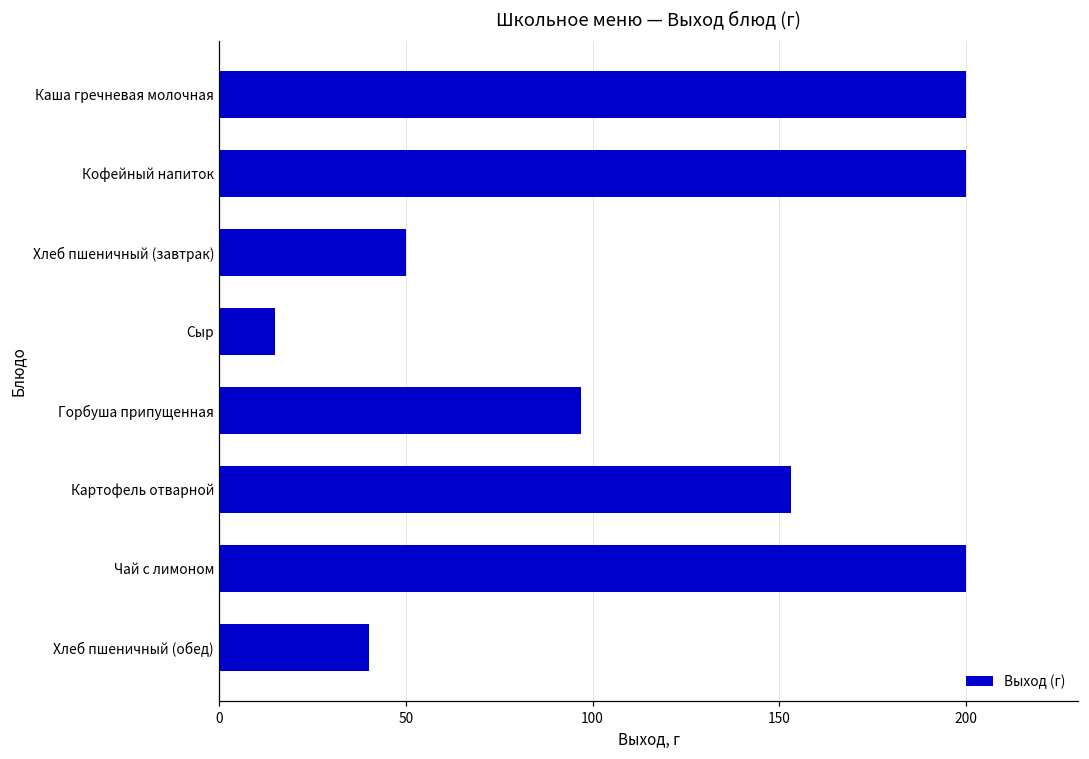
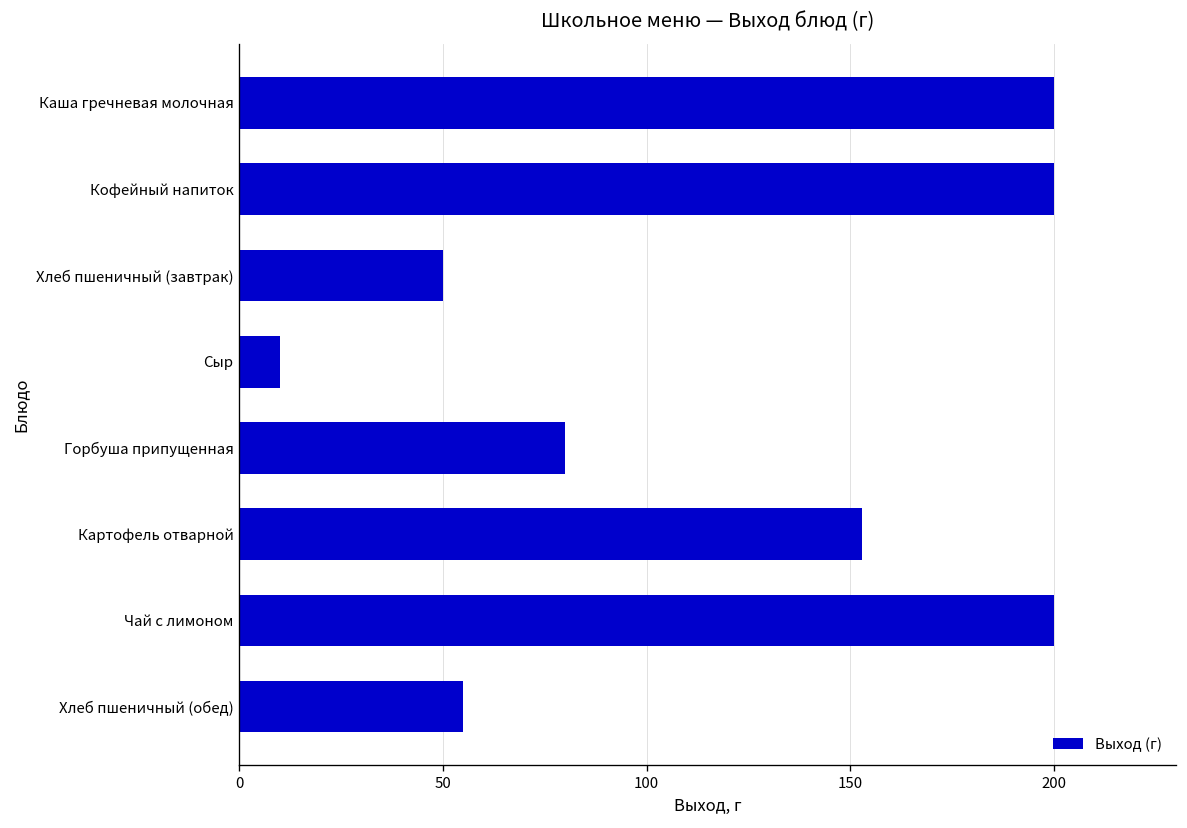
  {
    "Каша гречневая молочная": 200,
    "Кофейный напиток": 200,
    "Хлеб пшеничный (завтрак)": 50,
-   "Сыр": 15,
-   "Горбуша припущенная": 97,
+   "Сыр": 10,
+   "Горбуша припущенная": 80,
    "Картофель отварной": 153,
    "Чай с лимоном": 200,
-   "Хлеб пшеничный (обед)": 40
+   "Хлеб пшеничный (обед)": 55
  }
